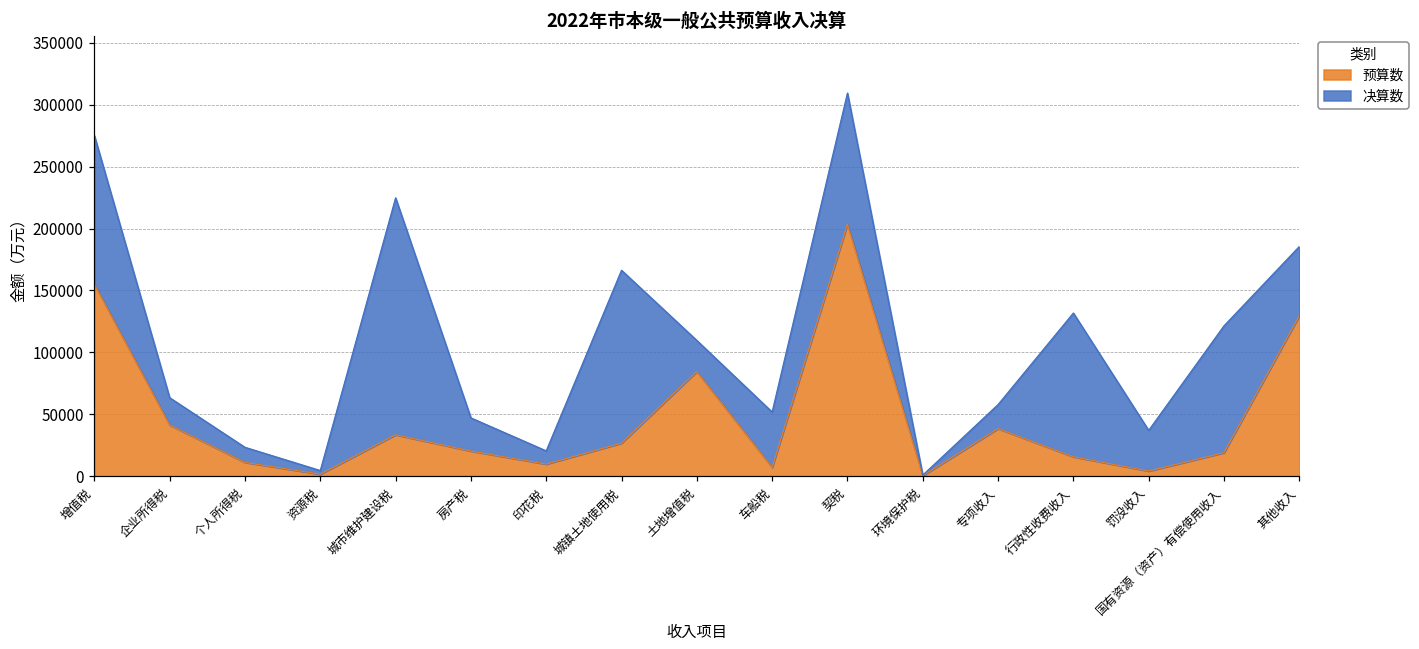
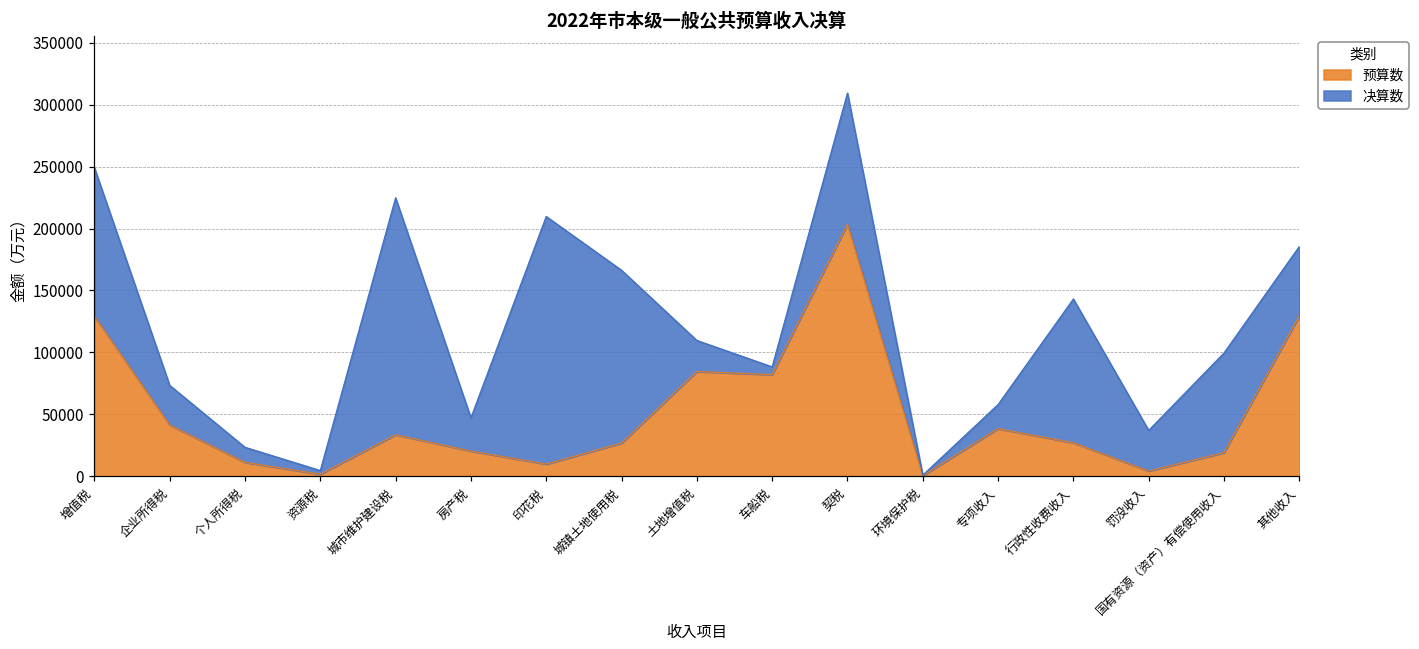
  {
    "预算数": {
-     "增值税": 155000,
+     "增值税": 129000,
      "企业所得税": 41000,
      "个人所得税": 11000,
      "资源税": 2000,
      "城市维护建设税": 34000,
      "房产税": 20000,
      "印花税": 10000,
      "城镇土地使用税": 27000,
      "土地增值税": 85000,
-     "车船税": 7000,
+     "车船税": 82000,
      "契税": 203000,
      "专项收入": 38000,
-     "行政性收费收入": 16000,
+     "行政性收费收入": 27000,
      "罚没收入": 4000,
      "国有资源（资产）有偿使用收入": 19000,
      "其他收入": 130000
    },
    "决算数": {
      "增值税": 120000,
-     "企业所得税": 22000,
+     "企业所得税": 32000,
      "个人所得税": 12000,
      "资源税": 3000,
      "城市维护建设税": 191000,
      "房产税": 27000,
-     "印花税": 11000,
+     "印花税": 200000,
      "城镇土地使用税": 140000,
      "土地增值税": 25000,
-     "车船税": 45000,
+     "车船税": 6000,
      "契税": 106000,
      "专项收入": 19000,
      "行政性收费收入": 116000,
      "罚没收入": 33000,
-     "国有资源（资产）有偿使用收入": 102000,
+     "国有资源（资产）有偿使用收入": 80000,
      "其他收入": 56000
    }
  }
